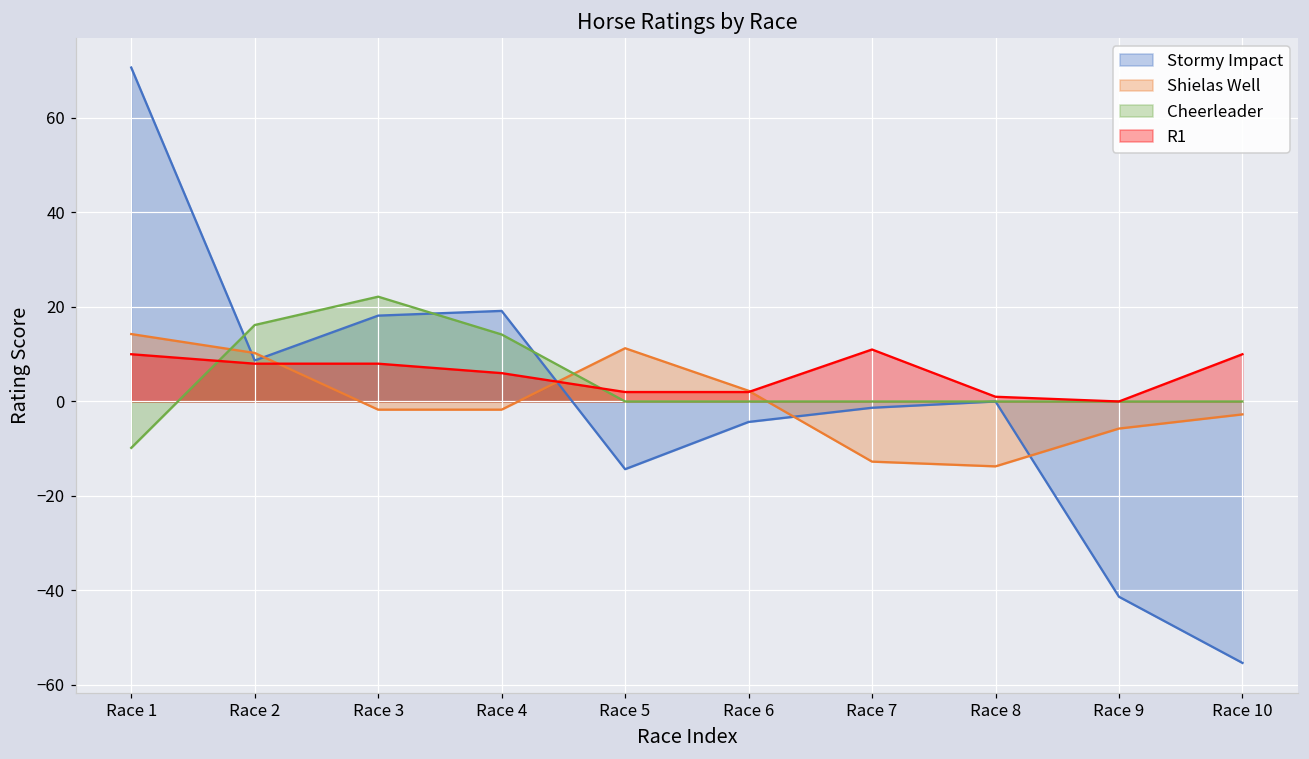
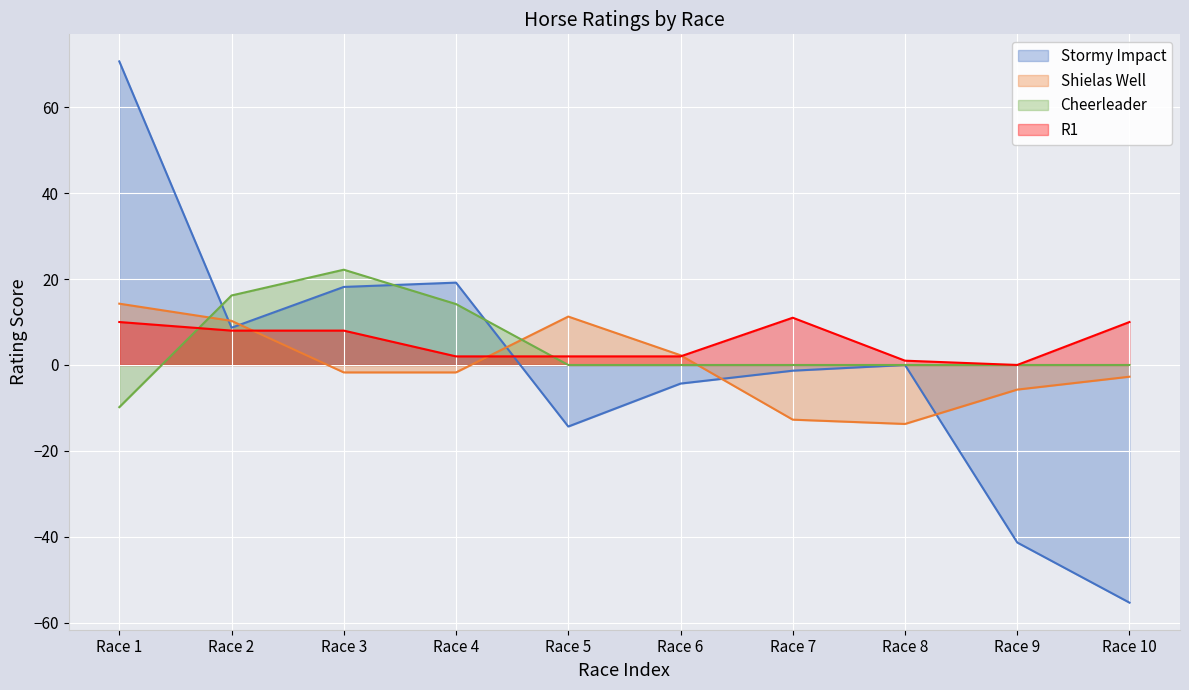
  {
    "R1": {
      "Race 1": 10,
      "Race 2": 8,
      "Race 3": 8,
-     "Race 4": 6,
+     "Race 4": 2,
      "Race 5": 2,
      "Race 7": 11,
      "Race 8": 1,
      "Race 10": 10
    }
  }
